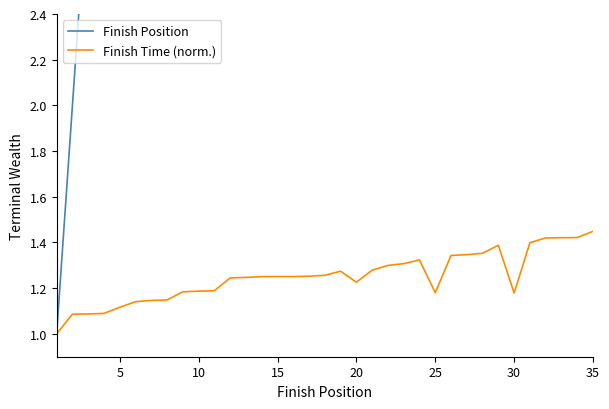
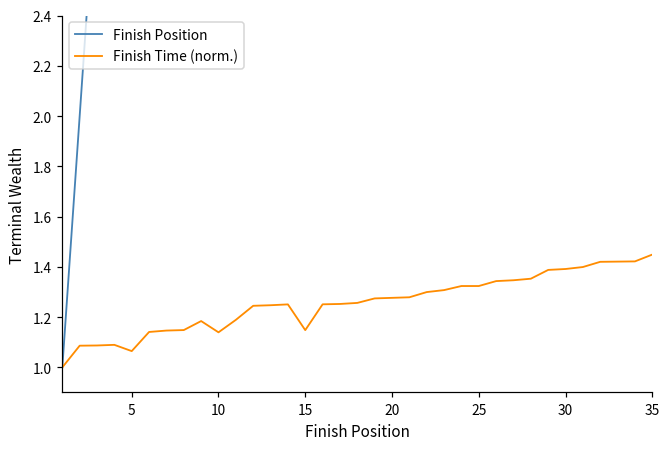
  {
    "Finish Time (norm.)": {
-     "5": 1.12,
-     "10": 1.19,
-     "15": 1.25,
-     "20": 1.23,
-     "25": 1.18,
-     "30": 1.18,
+     "5": 1.06,
+     "10": 1.14,
+     "15": 1.15,
+     "20": 1.28,
+     "25": 1.32,
+     "30": 1.39,
      "35": 1.45
    }
  }
